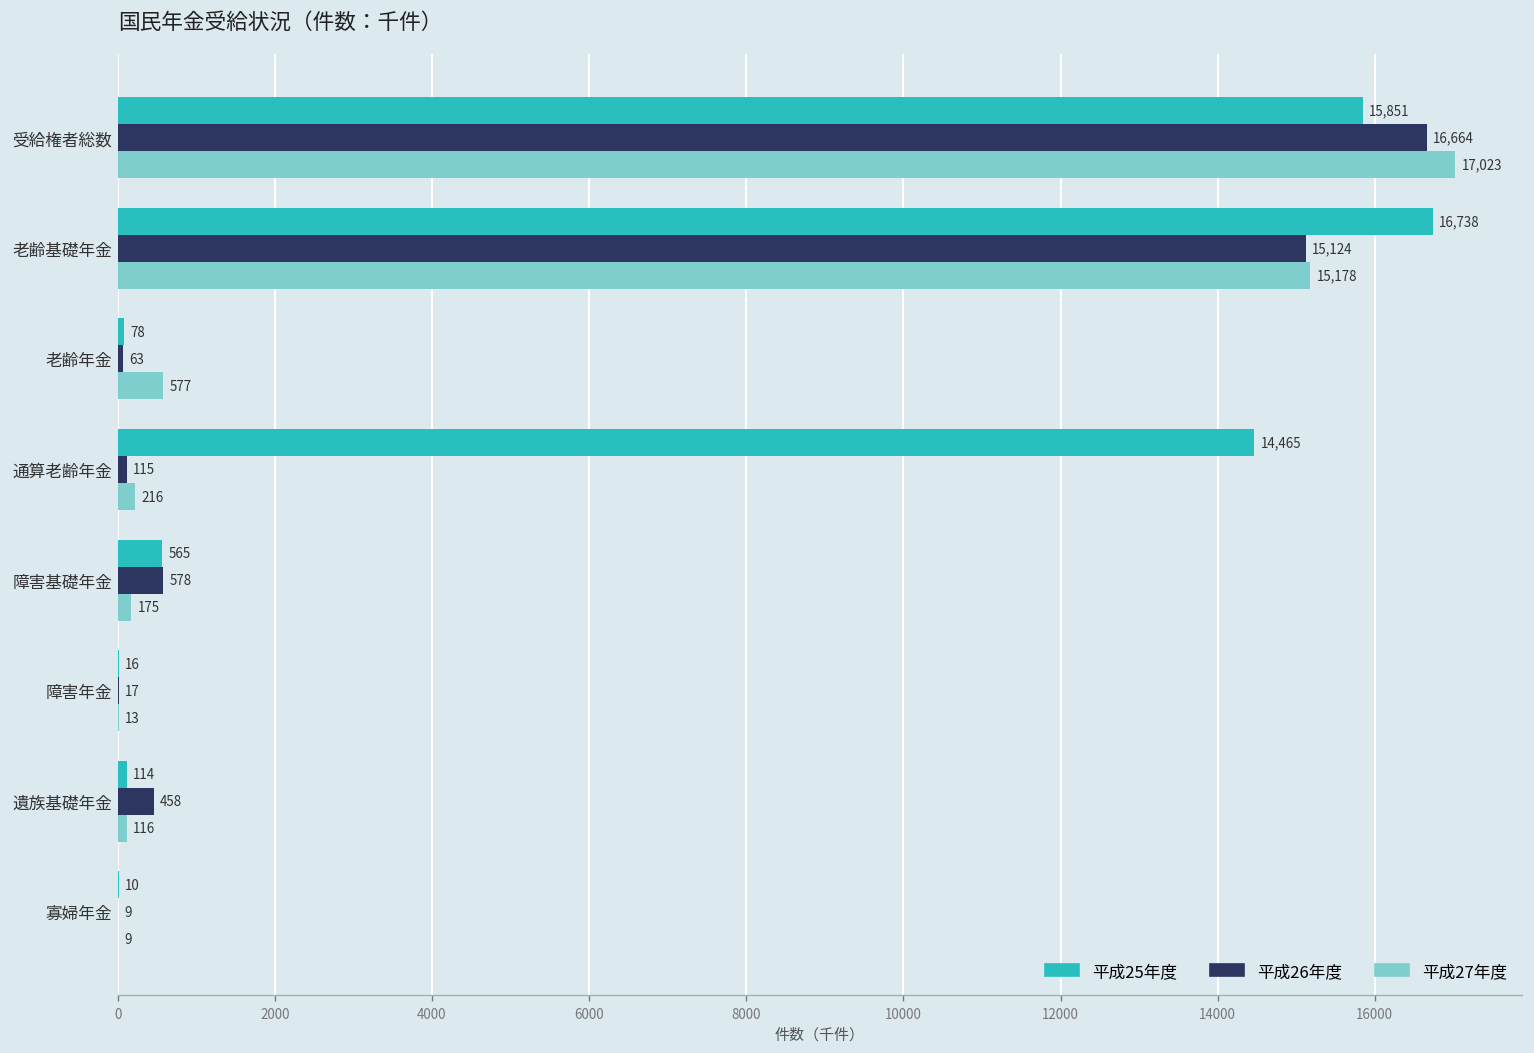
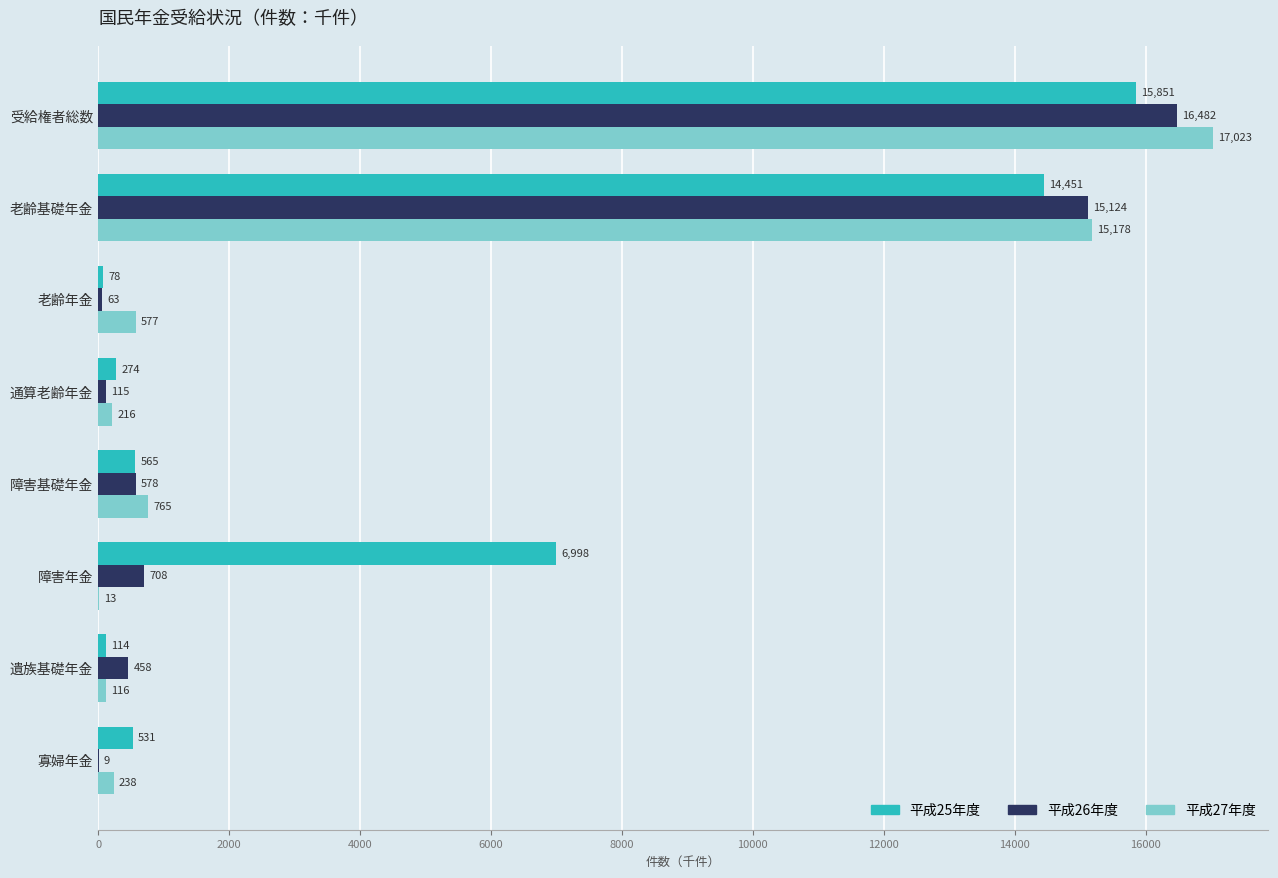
  {
    "平成25年度": {
      "受給権者総数": "15,851",
-     "老齢基礎年金": "16,738",
+     "老齢基礎年金": "14,451",
      "老齢年金": "78",
-     "通算老齢年金": "14,465",
+     "通算老齢年金": "274",
      "障害基礎年金": "565",
-     "障害年金": "16",
+     "障害年金": "6,998",
      "遺族基礎年金": "114",
-     "寡婦年金": "10"
+     "寡婦年金": "531"
    },
    "平成26年度": {
-     "受給権者総数": "16,664",
+     "受給権者総数": "16,482",
      "老齢基礎年金": "15,124",
      "老齢年金": "63",
      "通算老齢年金": "115",
      "障害基礎年金": "578",
-     "障害年金": "17",
+     "障害年金": "708",
      "遺族基礎年金": "458",
      "寡婦年金": "9"
    },
    "平成27年度": {
      "受給権者総数": "17,023",
      "老齢基礎年金": "15,178",
      "老齢年金": "577",
      "通算老齢年金": "216",
-     "障害基礎年金": "175",
+     "障害基礎年金": "765",
      "障害年金": "13",
      "遺族基礎年金": "116",
-     "寡婦年金": "9"
+     "寡婦年金": "238"
    }
  }
